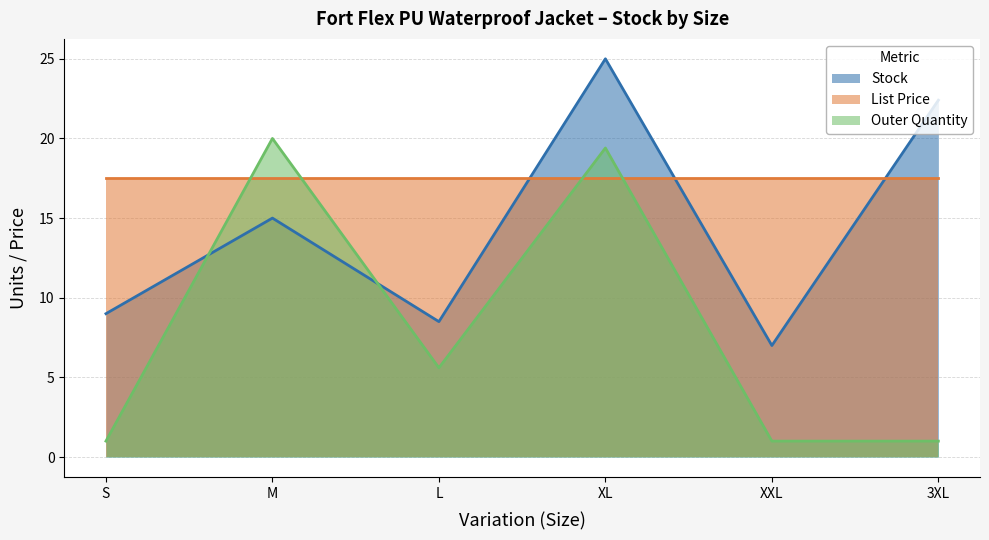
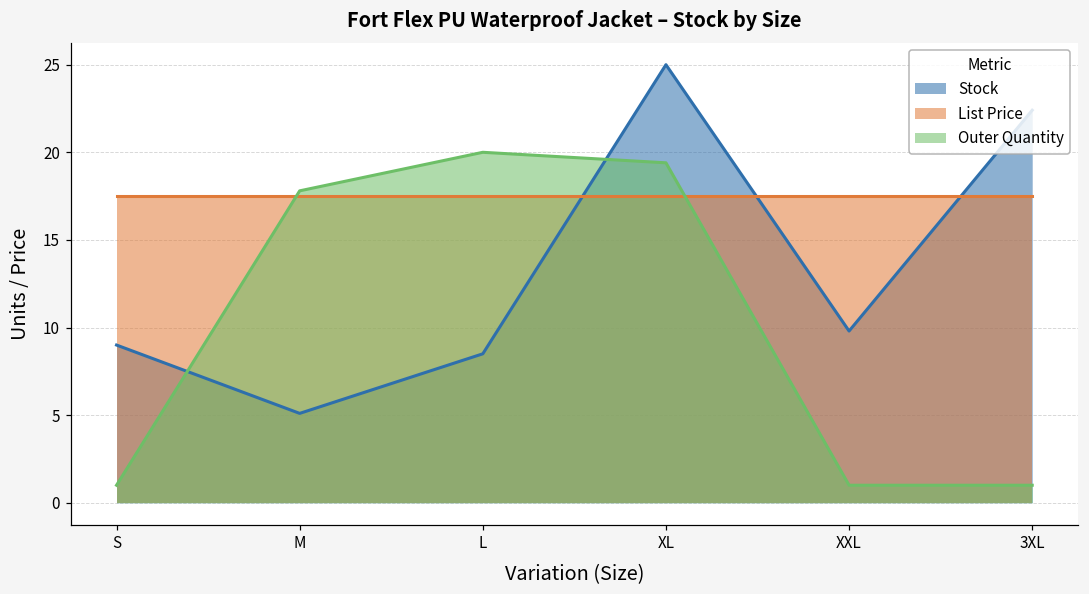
  {
    "Stock": {
      "S": 9.0,
-     "M": 15.0,
+     "M": 5.1,
      "L": 8.5,
      "XL": 25.0,
-     "XXL": 7.0
+     "XXL": 9.8
    },
    "List Price": {
      "S": 17.5,
      "M": 17.5,
      "L": 17.5,
      "XL": 17.5,
      "XXL": 17.5,
      "3XL": 17.5
    },
    "Outer Quantity": {
      "S": 1.0,
-     "M": 20.0,
-     "L": 5.6,
+     "M": 17.8,
+     "L": 20.0,
      "XL": 19.4,
      "XXL": 1.0,
      "3XL": 1.0
    }
  }
